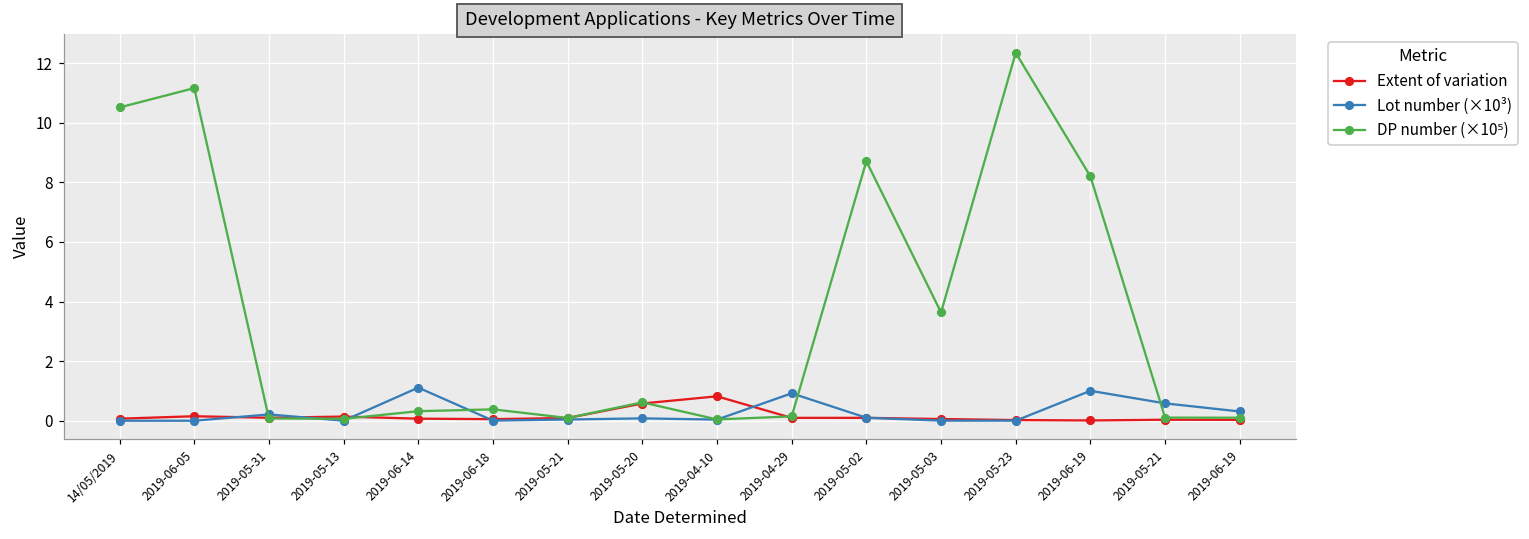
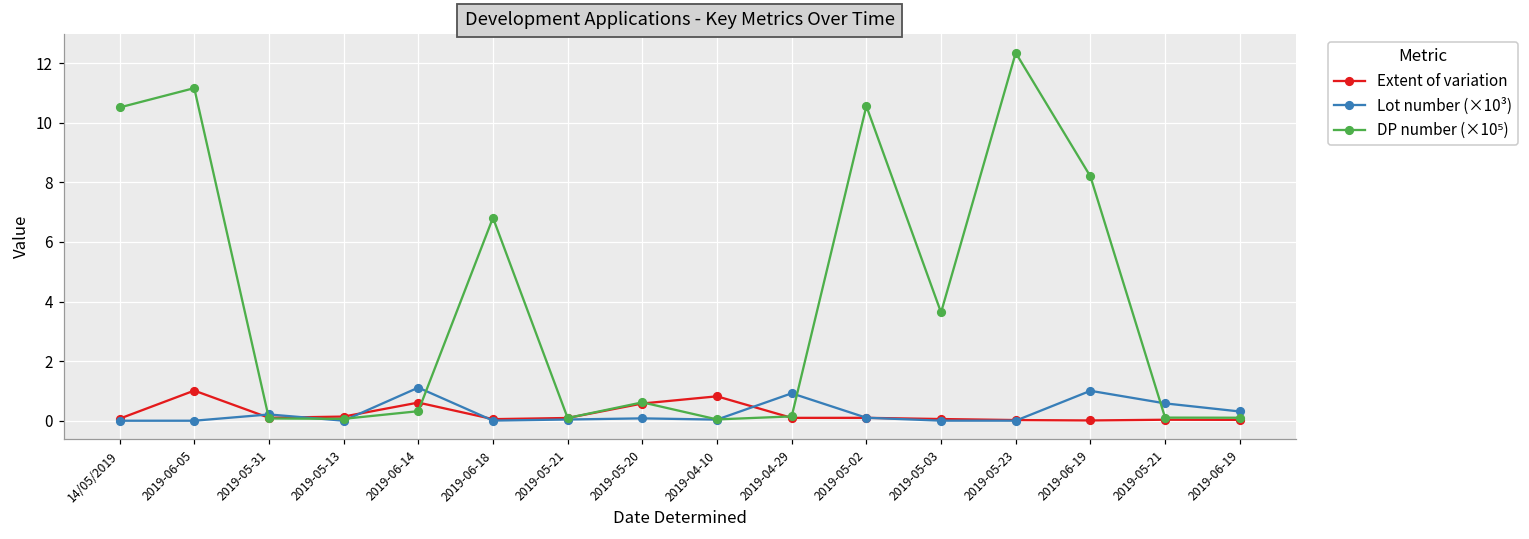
  {
    "Extent of variation": {
-     "2019-06-05": 0.2,
-     "2019-06-14": 0.1,
+     "2019-06-05": 1.0,
+     "2019-06-14": 0.6,
      "2019-04-10": 0.8
    },
    "Lot number (×10³)": {
      "2019-06-05": 0.0,
      "2019-05-31": 0.2,
      "2019-06-14": 1.1,
      "2019-05-20": 0.1,
      "2019-04-29": 0.9
    },
    "DP number (×10⁵)": {
      "14/05/2019": 10.5,
      "2019-06-05": 11.2,
      "2019-06-14": 0.3,
-     "2019-06-18": 0.4,
-     "2019-05-02": 8.7,
+     "2019-06-18": 6.8,
+     "2019-05-02": 10.6,
      "2019-05-03": 3.6,
      "2019-05-23": 12.3
    }
  }
